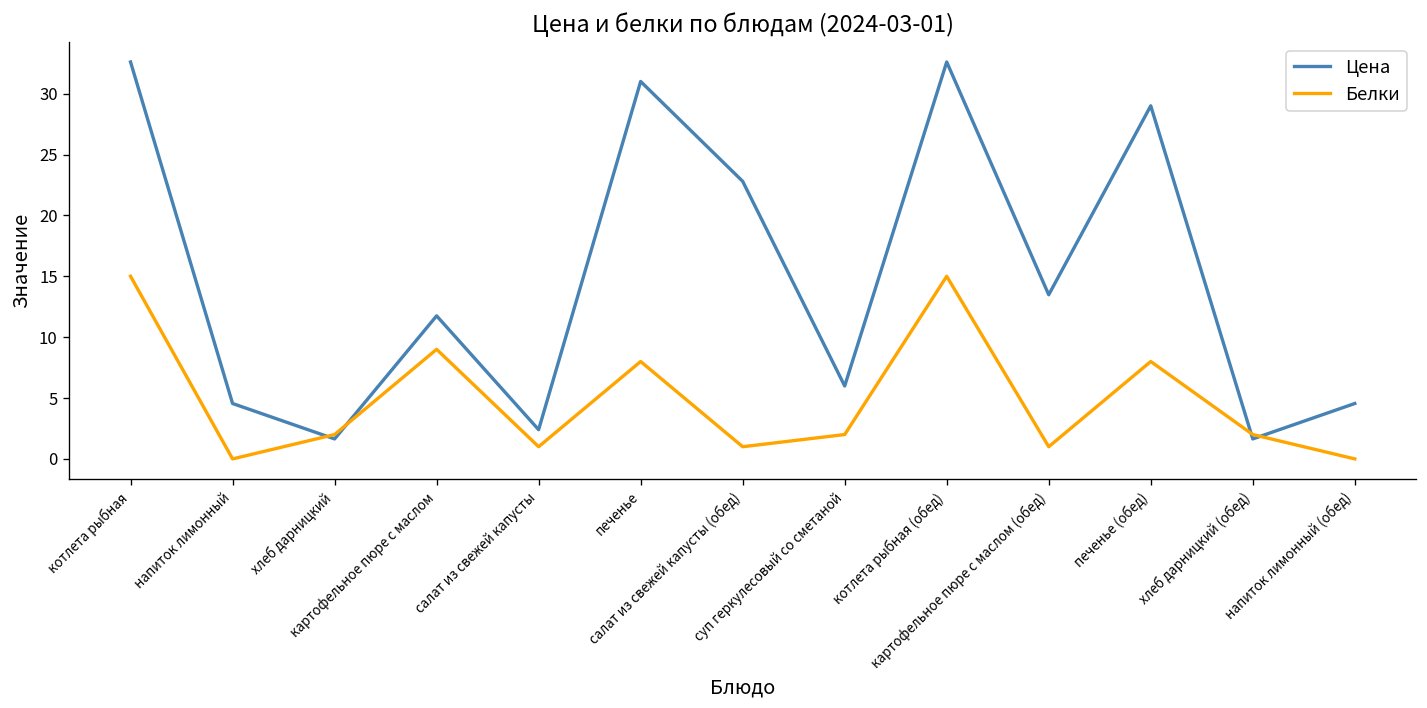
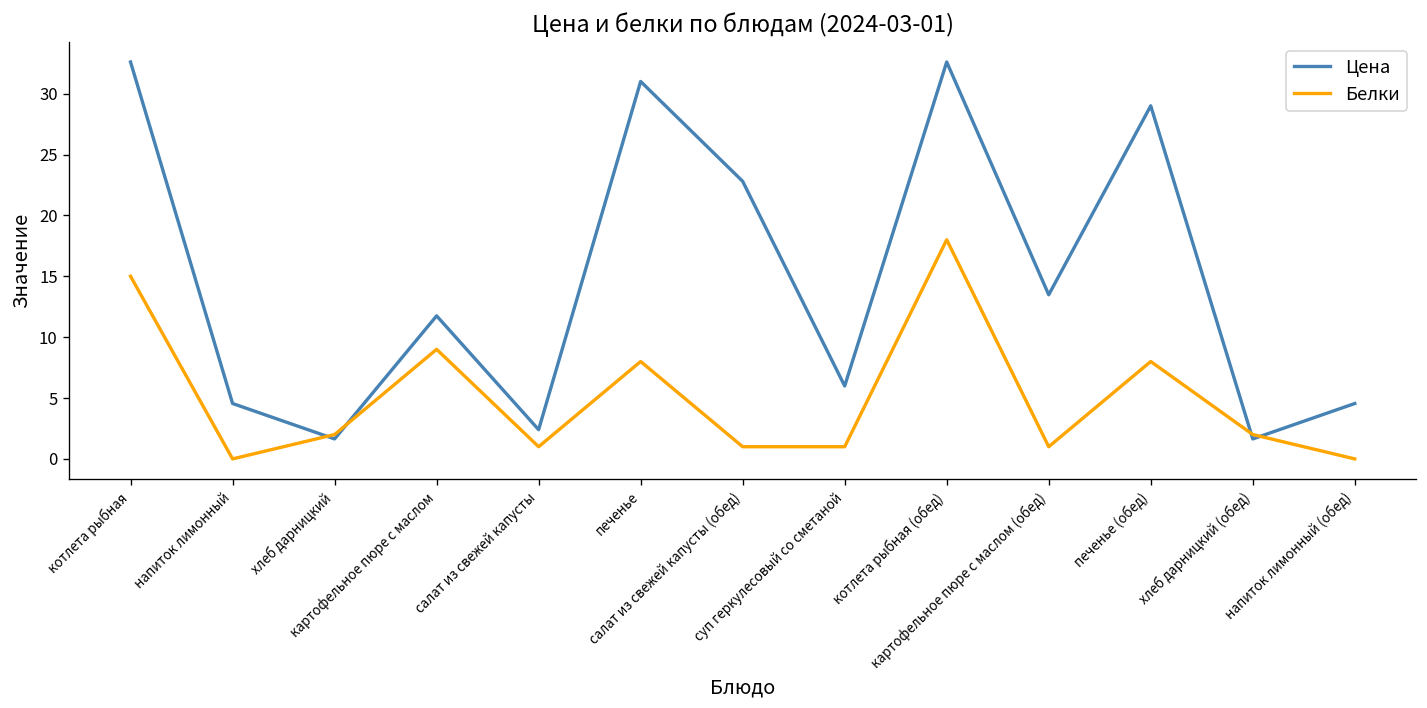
  {
    "Цена": {
      "котлета рыбная": 32.6,
      "напиток лимонный": 4.6,
      "хлеб дарницкий": 1.6,
      "картофельное пюре с маслом": 11.8,
      "салат из свежей капусты": 2.4,
      "печенье": 31,
      "салат из свежей капусты (обед)": 23,
      "суп геркулесовый со сметаной": 6,
      "котлета рыбная (обед)": 32.6,
      "картофельное пюре с маслом (обед)": 13.5,
      "печенье (обед)": 29,
      "хлеб дарницкий (обед)": 1.6,
      "напиток лимонный (обед)": 4.6
    },
    "Белки": {
      "котлета рыбная": 15,
      "напиток лимонный": 0,
      "хлеб дарницкий": 2,
      "картофельное пюре с маслом": 9,
      "салат из свежей капусты": 1,
      "печенье": 8,
      "салат из свежей капусты (обед)": 1,
-     "суп геркулесовый со сметаной": 2,
-     "котлета рыбная (обед)": 15,
+     "суп геркулесовый со сметаной": 1,
+     "котлета рыбная (обед)": 18,
      "картофельное пюре с маслом (обед)": 1,
      "печенье (обед)": 8,
      "хлеб дарницкий (обед)": 2,
      "напиток лимонный (обед)": 0
    }
  }
